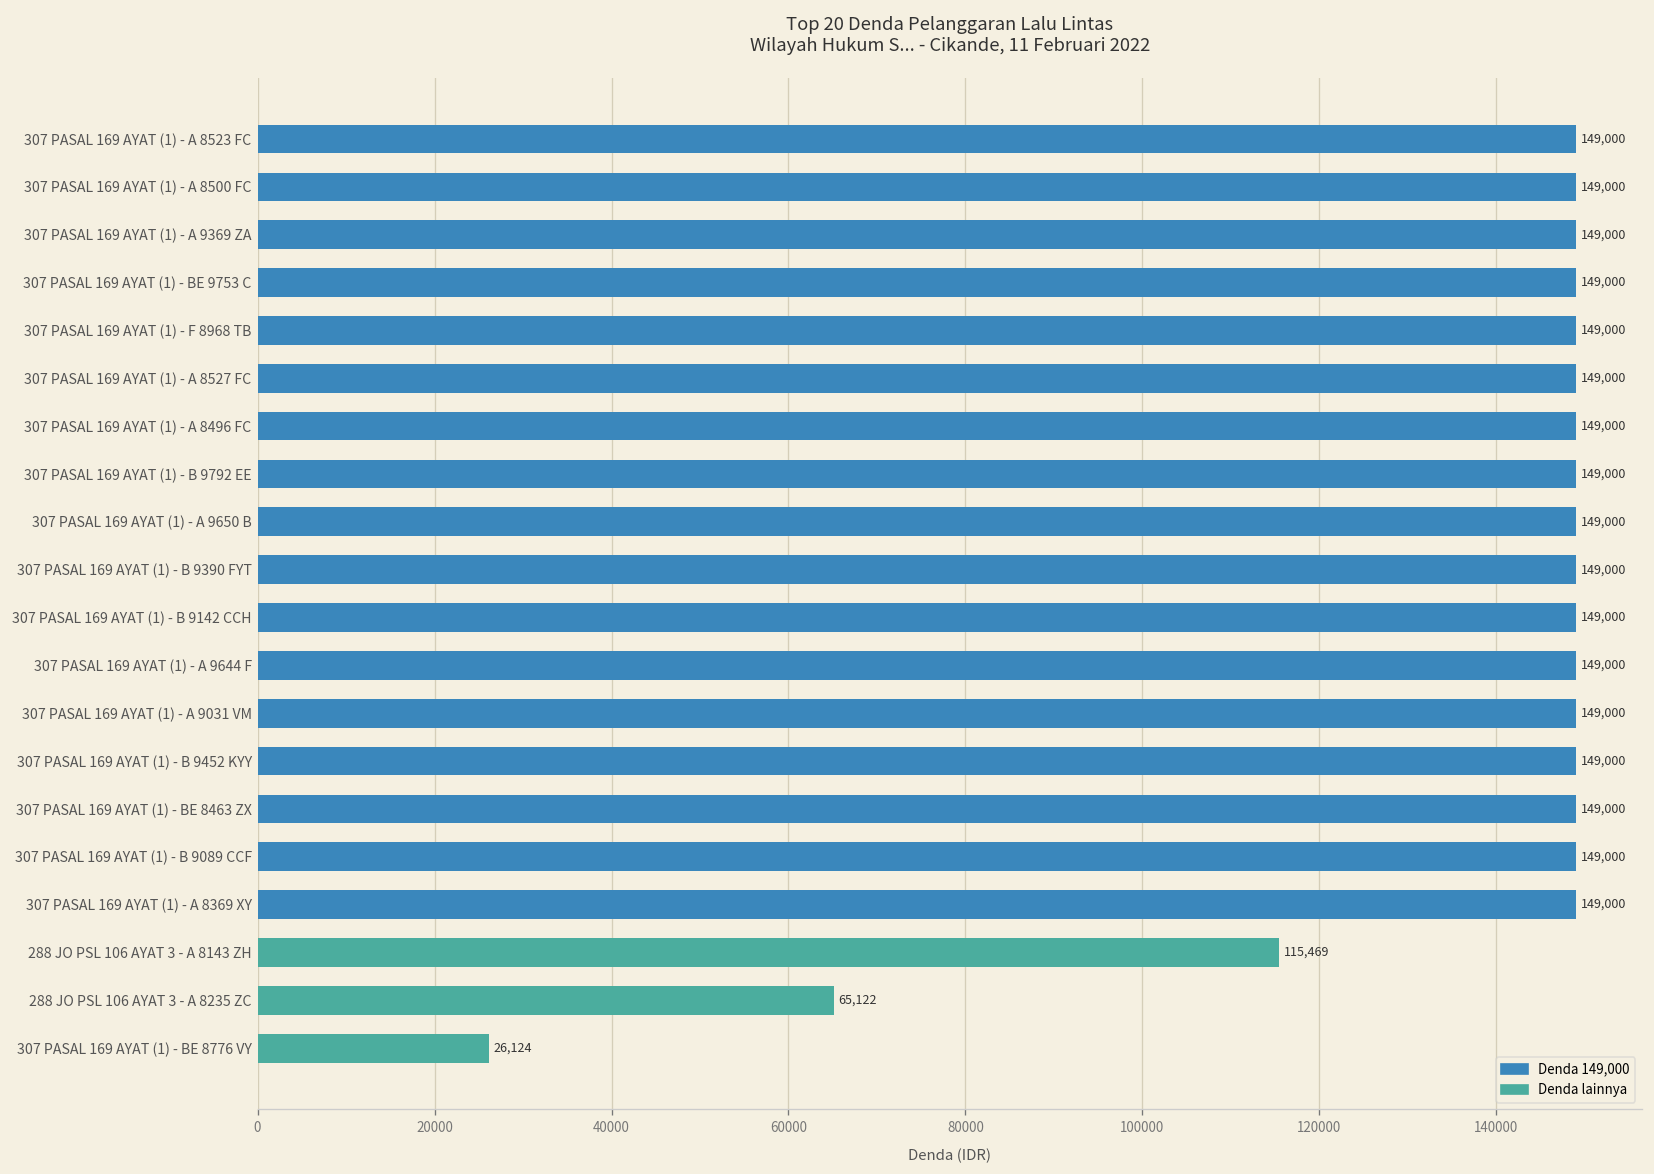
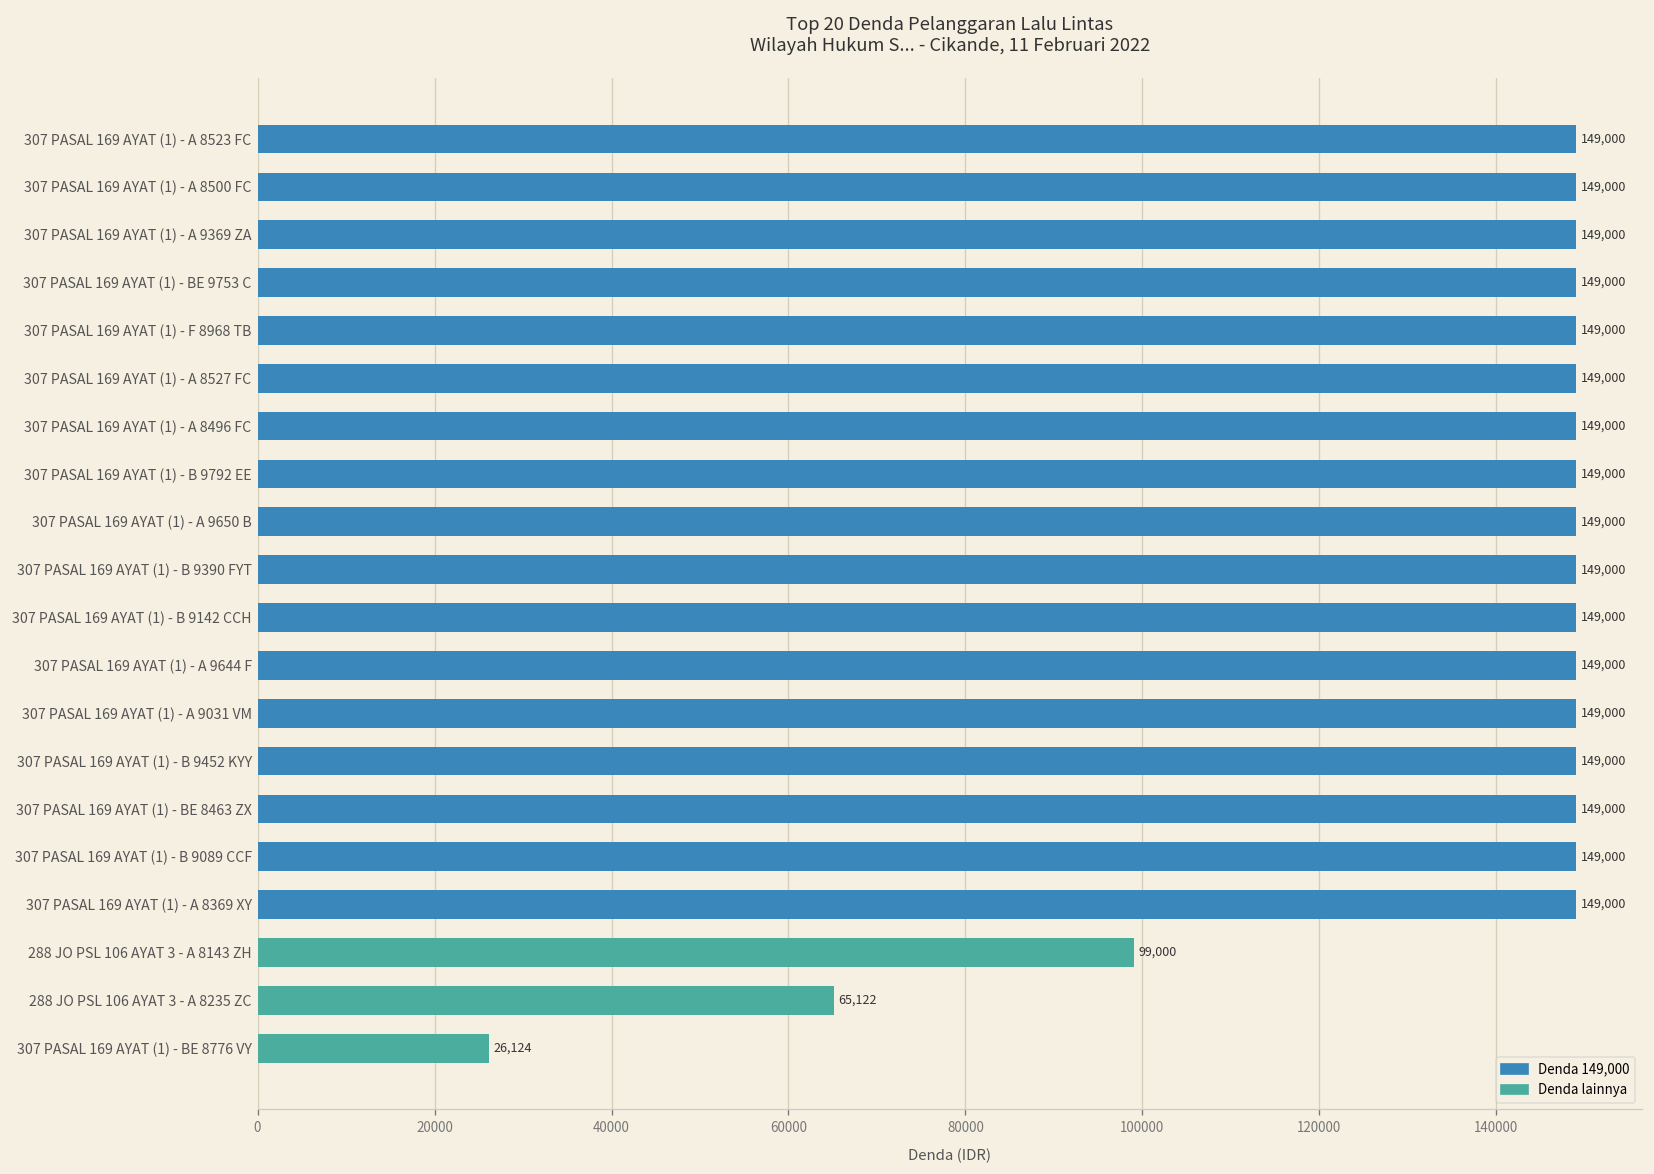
  {
    "307 PASAL 169 AYAT (1) - A 8523 FC": "149,000",
    "307 PASAL 169 AYAT (1) - A 8500 FC": "149,000",
    "307 PASAL 169 AYAT (1) - A 9369 ZA": "149,000",
    "307 PASAL 169 AYAT (1) - BE 9753 C": "149,000",
    "307 PASAL 169 AYAT (1) - F 8968 TB": "149,000",
    "307 PASAL 169 AYAT (1) - A 8527 FC": "149,000",
    "307 PASAL 169 AYAT (1) - A 8496 FC": "149,000",
    "307 PASAL 169 AYAT (1) - B 9792 EE": "149,000",
    "307 PASAL 169 AYAT (1) - A 9650 B": "149,000",
    "307 PASAL 169 AYAT (1) - B 9390 FYT": "149,000",
    "307 PASAL 169 AYAT (1) - B 9142 CCH": "149,000",
    "307 PASAL 169 AYAT (1) - A 9644 F": "149,000",
    "307 PASAL 169 AYAT (1) - A 9031 VM": "149,000",
    "307 PASAL 169 AYAT (1) - B 9452 KYY": "149,000",
    "307 PASAL 169 AYAT (1) - BE 8463 ZX": "149,000",
    "307 PASAL 169 AYAT (1) - B 9089 CCF": "149,000",
    "307 PASAL 169 AYAT (1) - A 8369 XY": "149,000",
-   "288 JO PSL 106 AYAT 3 - A 8143 ZH": "115,469",
+   "288 JO PSL 106 AYAT 3 - A 8143 ZH": "99,000",
    "288 JO PSL 106 AYAT 3 - A 8235 ZC": "65,122",
    "307 PASAL 169 AYAT (1) - BE 8776 VY": "26,124"
  }
